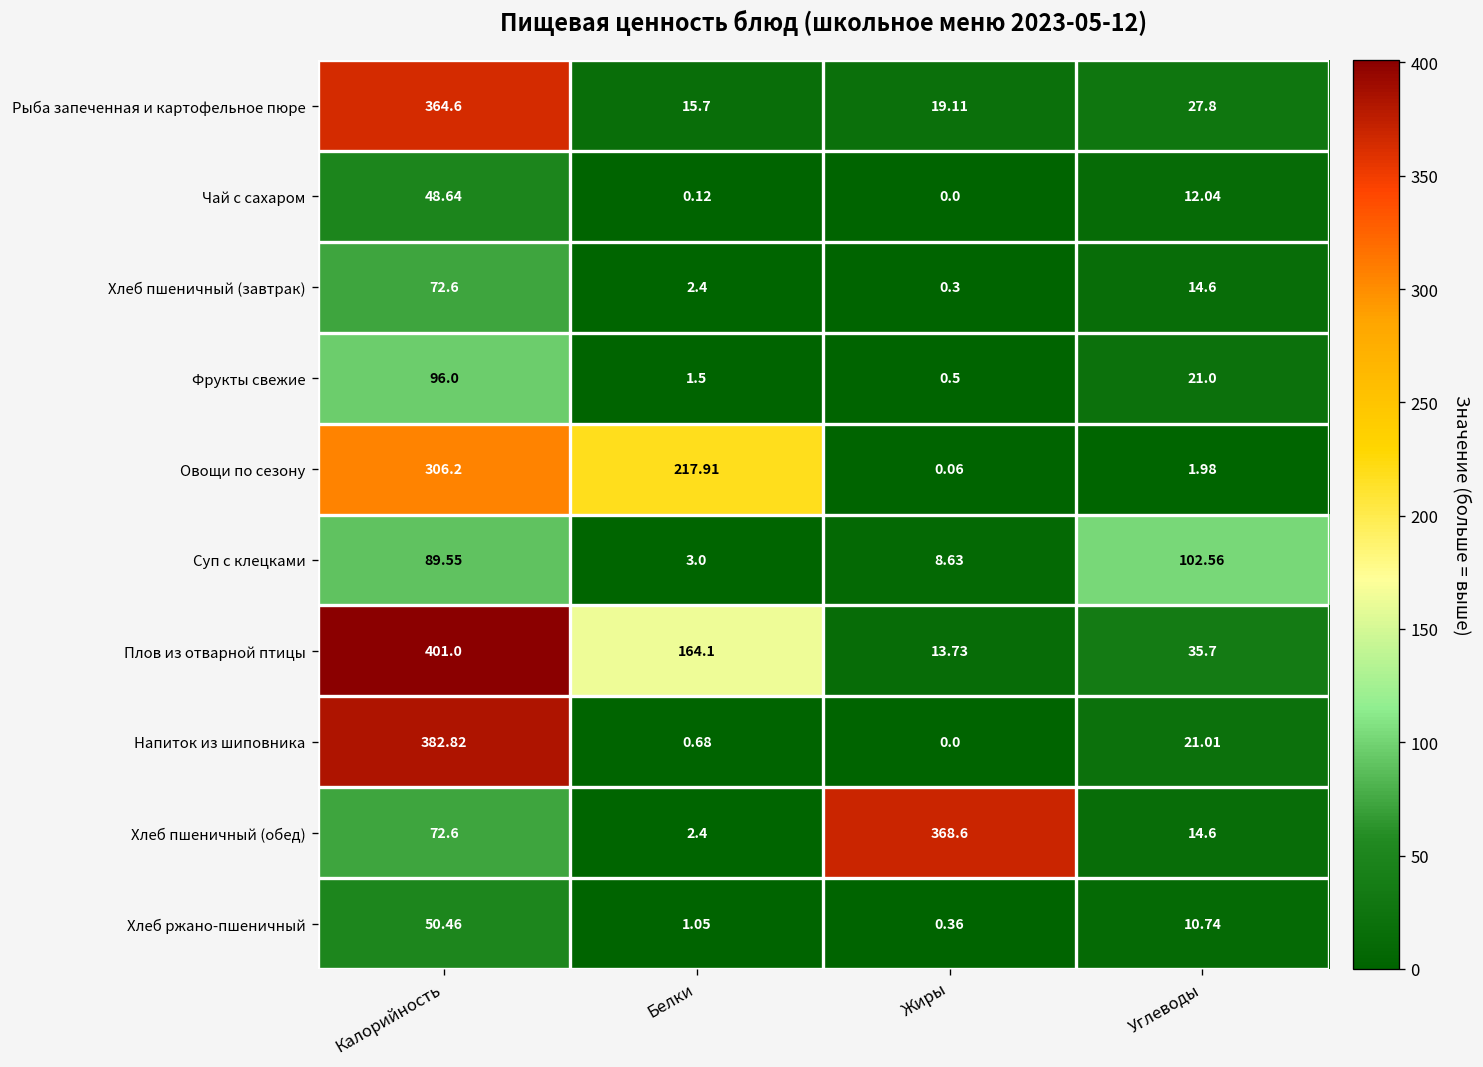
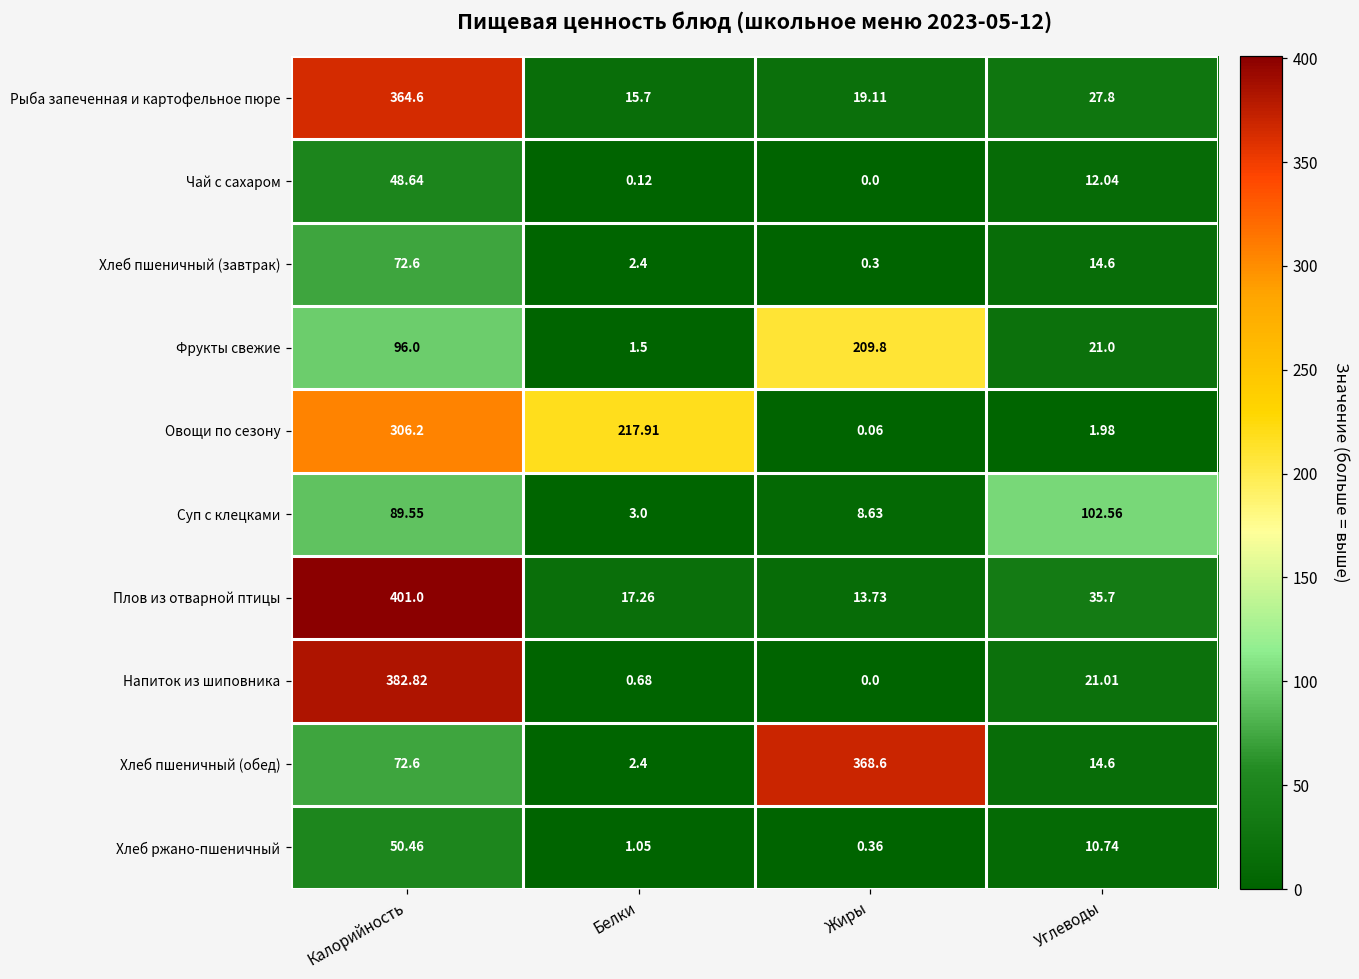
  {
    "Рыба запеченная и картофельное пюре": {
      "Калорийность": 364.6,
      "Белки": 15.7,
      "Жиры": 19.11,
      "Углеводы": 27.8
    },
    "Чай с сахаром": {
      "Калорийность": 48.64,
      "Белки": 0.12,
      "Жиры": 0.0,
      "Углеводы": 12.04
    },
    "Хлеб пшеничный (завтрак)": {
      "Калорийность": 72.6,
      "Белки": 2.4,
      "Жиры": 0.3,
      "Углеводы": 14.6
    },
    "Фрукты свежие": {
      "Калорийность": 96.0,
      "Белки": 1.5,
-     "Жиры": 0.5,
+     "Жиры": 209.8,
      "Углеводы": 21.0
    },
    "Овощи по сезону": {
      "Калорийность": 306.2,
      "Белки": 217.91,
      "Жиры": 0.06,
      "Углеводы": 1.98
    },
    "Суп с клецками": {
      "Калорийность": 89.55,
      "Белки": 3.0,
      "Жиры": 8.63,
      "Углеводы": 102.56
    },
    "Плов из отварной птицы": {
      "Калорийность": 401.0,
-     "Белки": 164.1,
+     "Белки": 17.26,
      "Жиры": 13.73,
      "Углеводы": 35.7
    },
    "Напиток из шиповника": {
      "Калорийность": 382.82,
      "Белки": 0.68,
      "Жиры": 0.0,
      "Углеводы": 21.01
    },
    "Хлеб пшеничный (обед)": {
      "Калорийность": 72.6,
      "Белки": 2.4,
      "Жиры": 368.6,
      "Углеводы": 14.6
    },
    "Хлеб ржано-пшеничный": {
      "Калорийность": 50.46,
      "Белки": 1.05,
      "Жиры": 0.36,
      "Углеводы": 10.74
    }
  }
